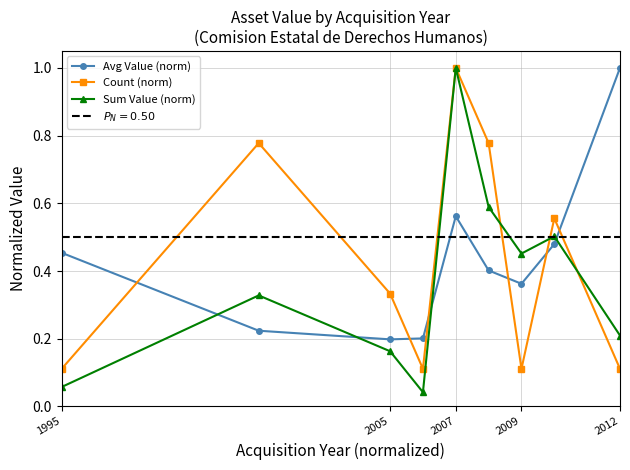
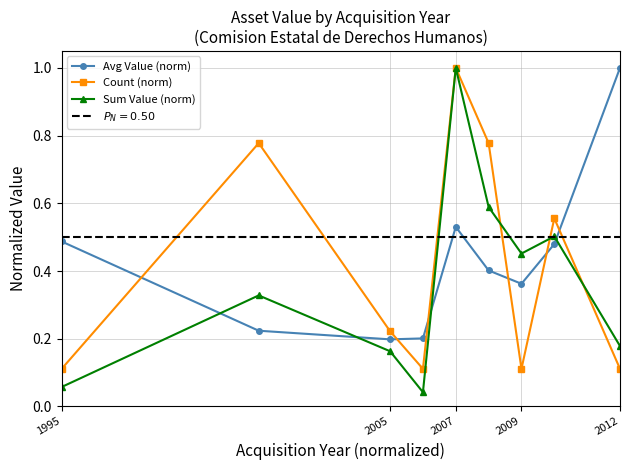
  {
    "Avg Value (norm)": {
-     "1995": 0.45,
+     "1995": 0.49,
      "2005": 0.20,
-     "2007": 0.56,
+     "2007": 0.53,
      "2009": 0.36,
      "2012": 1.00
    },
    "Count (norm)": {
      "1995": 0.11,
-     "2005": 0.33,
+     "2005": 0.22,
      "2009": 0.11,
      "2012": 0.11
    },
    "Sum Value (norm)": {
      "1995": 0.06,
      "2005": 0.16,
      "2009": 0.45,
-     "2012": 0.21
+     "2012": 0.18
    }
  }
